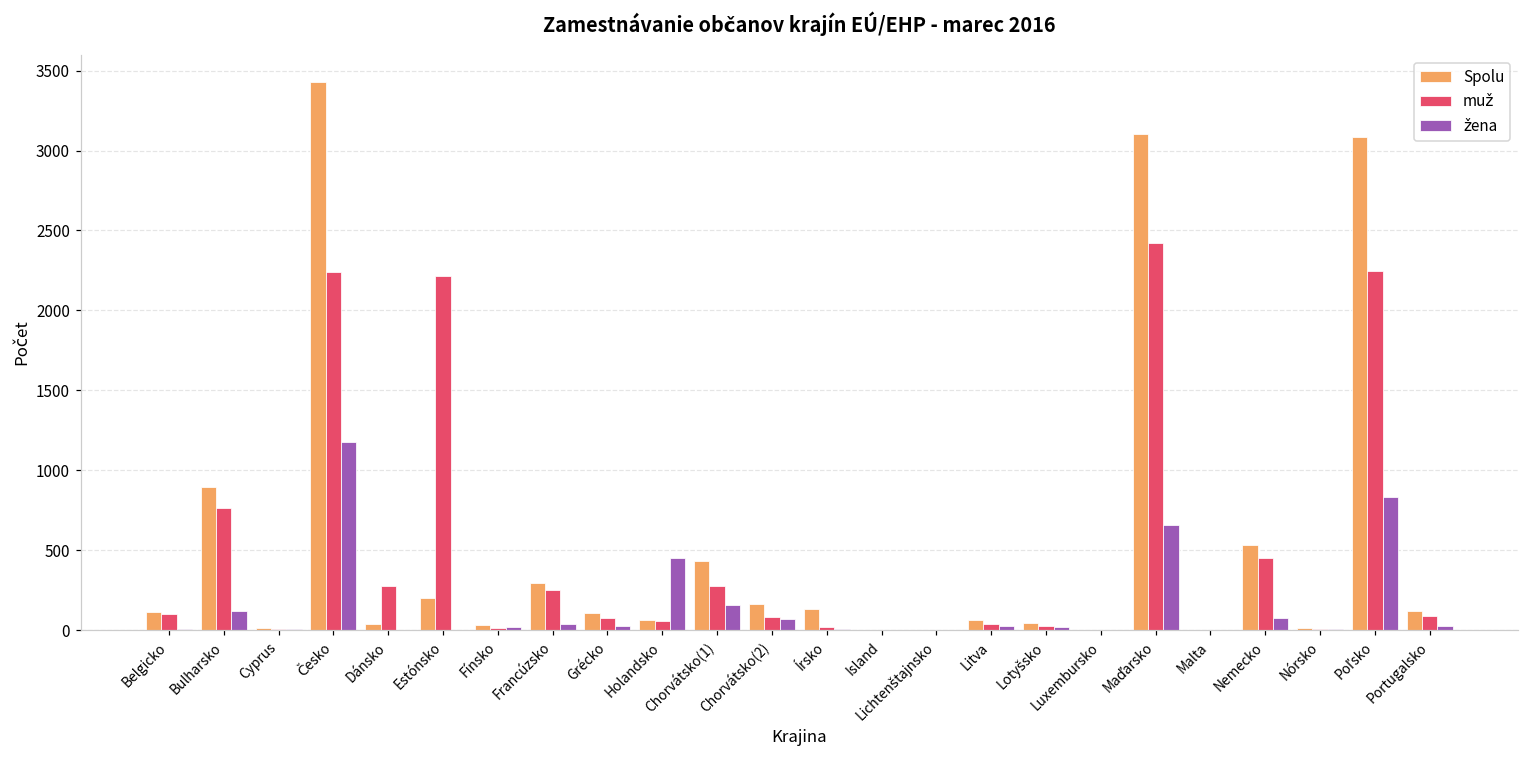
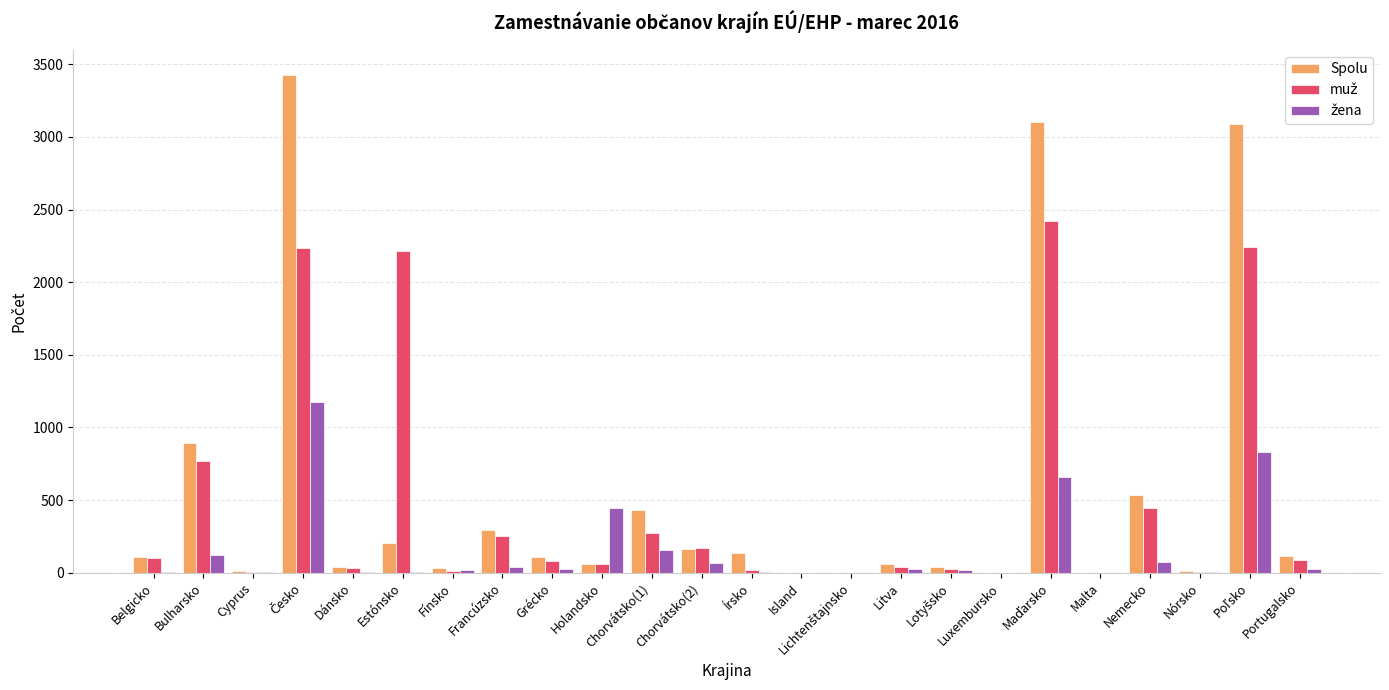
  {
    "Spolu": {
      "Belgicko": 110,
      "Bulharsko": 890,
      "Česko": 3430,
      "Dánsko": 40,
      "Estónsko": 200,
      "Fínsko": 30,
      "Francúzsko": 300,
      "Grécko": 110,
      "Holandsko": 60,
      "Chorvátsko(1)": 430,
      "Chorvátsko(2)": 160,
      "Írsko": 130,
      "Island": 0,
      "Lichtenštajnsko": 0,
      "Litva": 60,
      "Lotyšsko": 40,
      "Maďarsko": 3100,
      "Nemecko": 530,
      "Poľsko": 3090,
      "Portugalsko": 120
    },
    "muž": {
      "Belgicko": 100,
      "Bulharsko": 770,
      "Česko": 2240,
-     "Dánsko": 280,
+     "Dánsko": 40,
      "Estónsko": 2210,
      "Francúzsko": 250,
      "Grécko": 80,
      "Holandsko": 60,
      "Chorvátsko(1)": 270,
-     "Chorvátsko(2)": 80,
+     "Chorvátsko(2)": 170,
      "Írsko": 20,
      "Island": 0,
      "Lichtenštajnsko": 0,
      "Litva": 40,
      "Lotyšsko": 30,
      "Maďarsko": 2420,
      "Nemecko": 450,
      "Poľsko": 2250,
      "Portugalsko": 90
    },
    "žena": {
      "Bulharsko": 120,
      "Česko": 1180,
      "Francúzsko": 40,
      "Grécko": 30,
      "Holandsko": 450,
      "Chorvátsko(1)": 160,
      "Chorvátsko(2)": 70,
      "Island": 0,
      "Lichtenštajnsko": 0,
      "Litva": 20,
      "Luxembursko": 0,
      "Maďarsko": 660,
      "Malta": 0,
      "Nemecko": 80,
      "Poľsko": 830,
      "Portugalsko": 20
    }
  }
